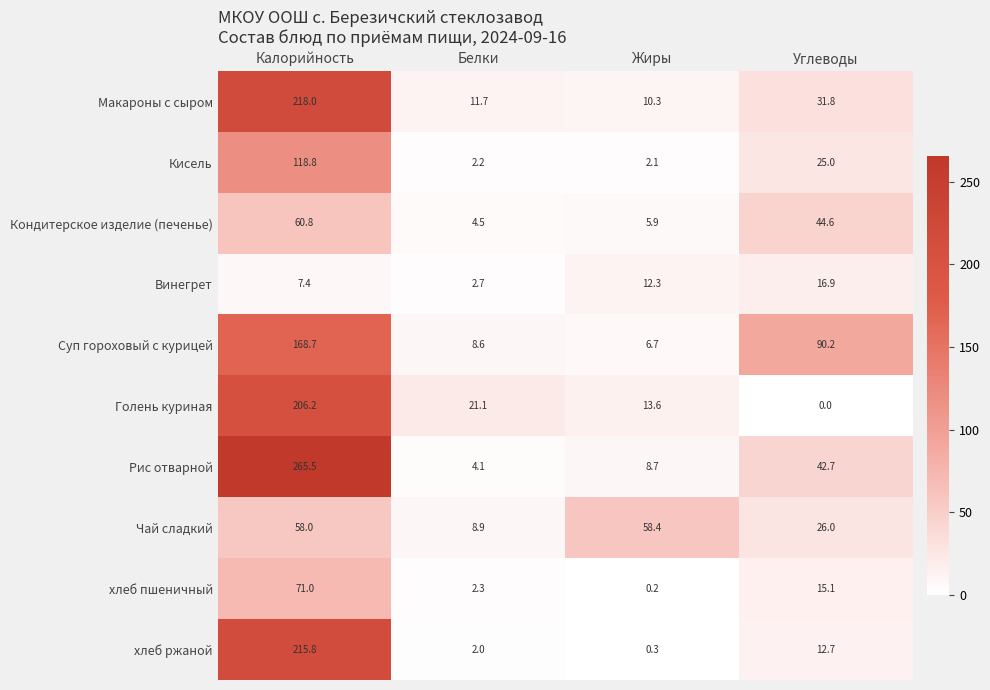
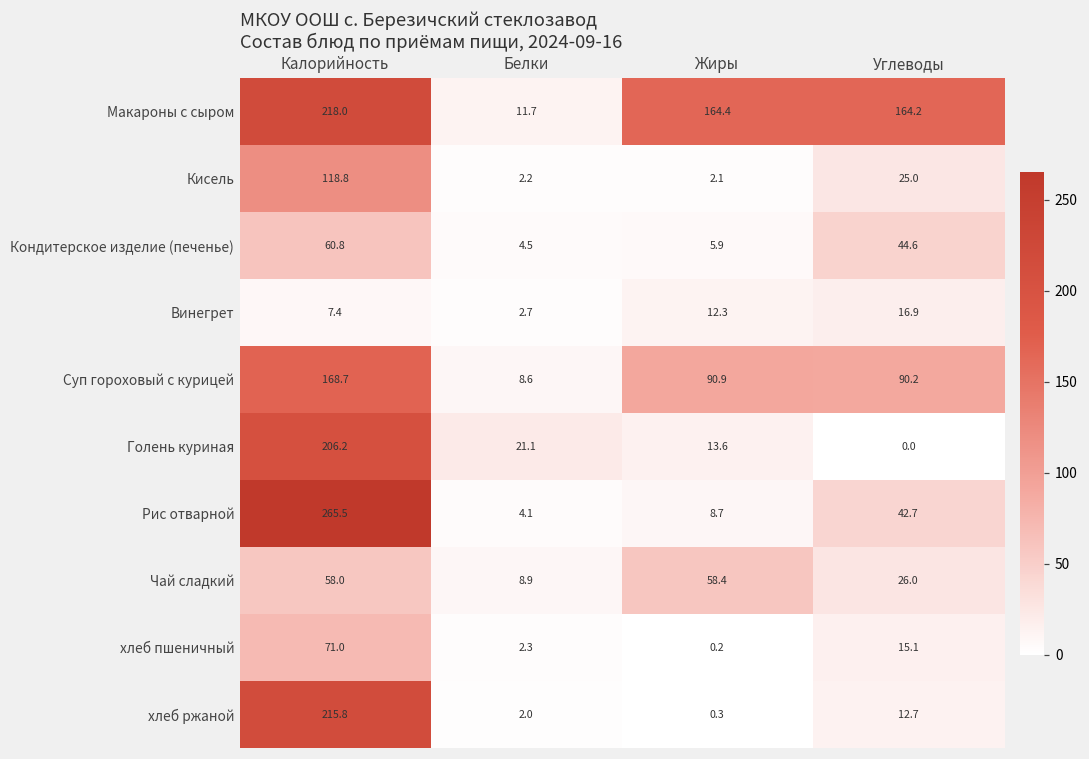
  {
    "Макароны с сыром": {
      "Калорийность": 218.0,
      "Белки": 11.7,
-     "Жиры": 10.3,
-     "Углеводы": 31.8
+     "Жиры": 164.4,
+     "Углеводы": 164.2
    },
    "Кисель": {
      "Калорийность": 118.8,
      "Белки": 2.2,
      "Жиры": 2.1,
      "Углеводы": 25.0
    },
    "Кондитерское изделие (печенье)": {
      "Калорийность": 60.8,
      "Белки": 4.5,
      "Жиры": 5.9,
      "Углеводы": 44.6
    },
    "Винегрет": {
      "Калорийность": 7.4,
      "Белки": 2.7,
      "Жиры": 12.3,
      "Углеводы": 16.9
    },
    "Суп гороховый с курицей": {
      "Калорийность": 168.7,
      "Белки": 8.6,
-     "Жиры": 6.7,
+     "Жиры": 90.9,
      "Углеводы": 90.2
    },
    "Голень куриная": {
      "Калорийность": 206.2,
      "Белки": 21.1,
      "Жиры": 13.6,
      "Углеводы": 0.0
    },
    "Рис отварной": {
      "Калорийность": 265.5,
      "Белки": 4.1,
      "Жиры": 8.7,
      "Углеводы": 42.7
    },
    "Чай сладкий": {
      "Калорийность": 58.0,
      "Белки": 8.9,
      "Жиры": 58.4,
      "Углеводы": 26.0
    },
    "хлеб пшеничный": {
      "Калорийность": 71.0,
      "Белки": 2.3,
      "Жиры": 0.2,
      "Углеводы": 15.1
    },
    "хлеб ржаной": {
      "Калорийность": 215.8,
      "Белки": 2.0,
      "Жиры": 0.3,
      "Углеводы": 12.7
    }
  }
